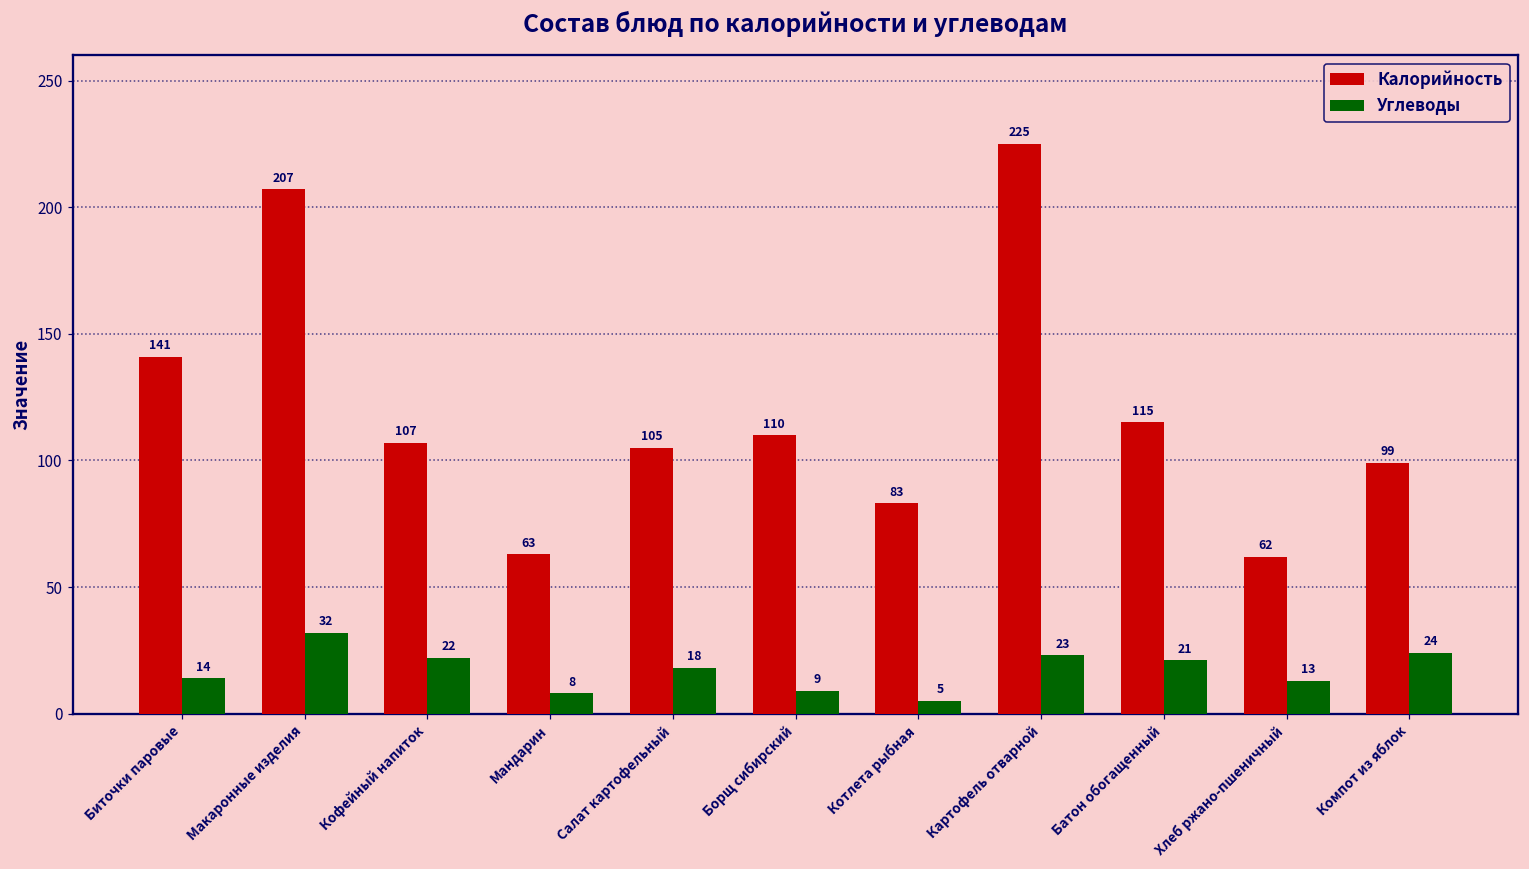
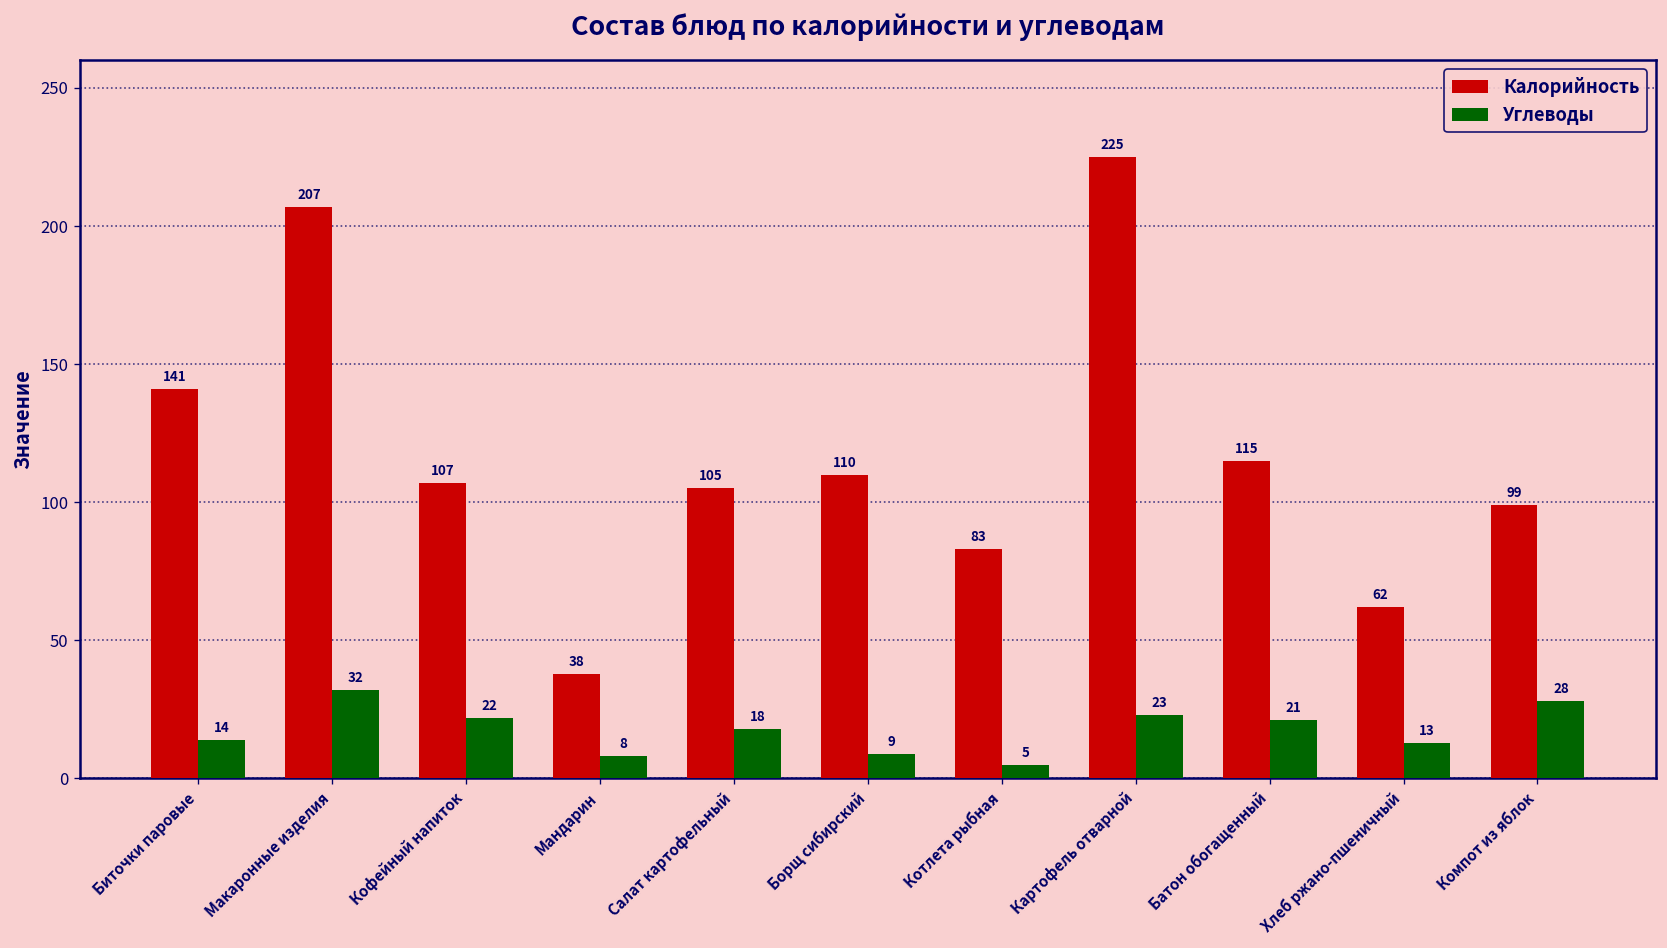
  {
    "Калорийность": {
      "Биточки паровые": 141,
      "Макаронные изделия": 207,
      "Кофейный напиток": 107,
-     "Мандарин": 63,
+     "Мандарин": 38,
      "Салат картофельный": 105,
      "Борщ сибирский": 110,
      "Котлета рыбная": 83,
      "Картофель отварной": 225,
      "Батон обогащенный": 115,
      "Хлеб ржано-пшеничный": 62,
      "Компот из яблок": 99
    },
    "Углеводы": {
      "Биточки паровые": 14,
      "Макаронные изделия": 32,
      "Кофейный напиток": 22,
      "Мандарин": 8,
      "Салат картофельный": 18,
      "Борщ сибирский": 9,
      "Котлета рыбная": 5,
      "Картофель отварной": 23,
      "Батон обогащенный": 21,
      "Хлеб ржано-пшеничный": 13,
-     "Компот из яблок": 24
+     "Компот из яблок": 28
    }
  }
